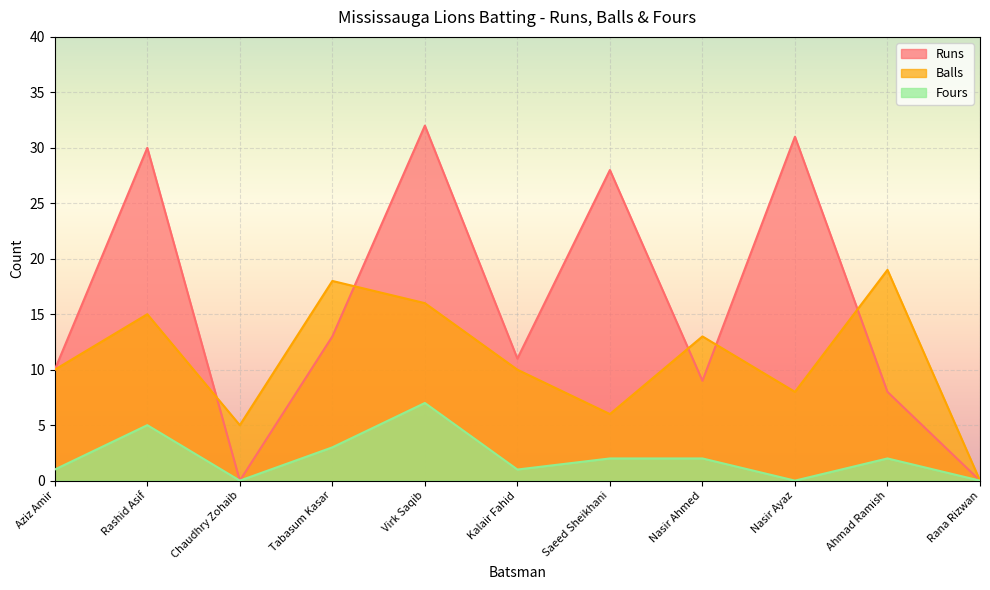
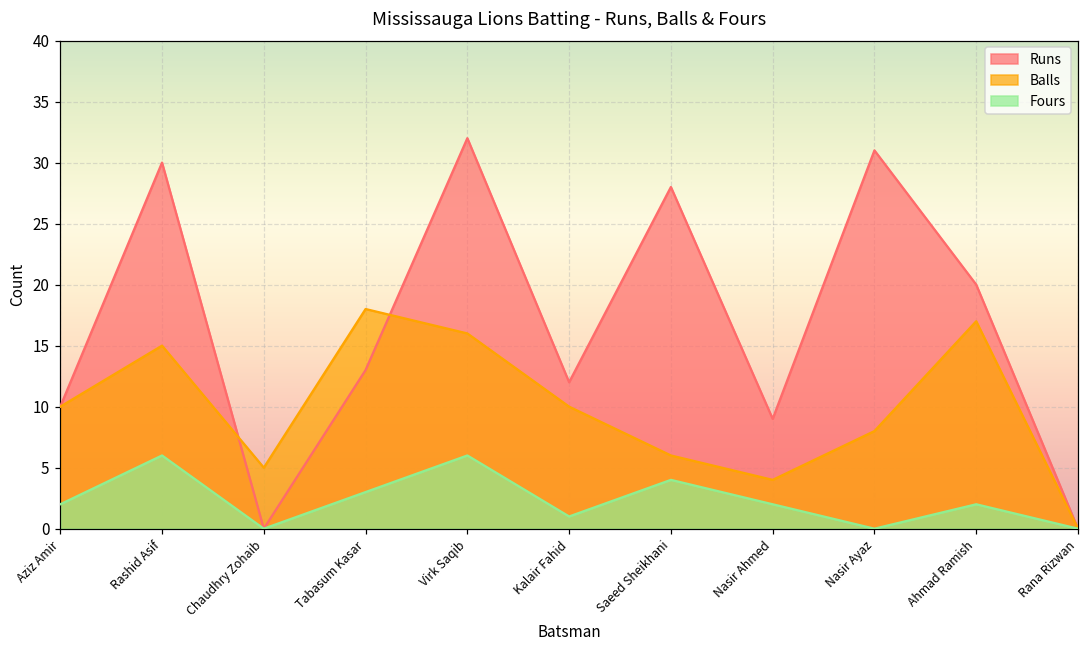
  {
    "Runs": {
      "Rashid Asif": 30,
      "Tabasum Kasar": 13,
      "Virk Saqib": 32,
-     "Kalair Fahid": 11,
+     "Kalair Fahid": 12,
      "Saeed Sheikhani": 28,
      "Nasir Ahmed": 9,
      "Nasir Ayaz": 31,
-     "Ahmad Ramish": 8
+     "Ahmad Ramish": 20
    },
    "Balls": {
      "Rashid Asif": 15,
      "Chaudhry Zohaib": 5,
      "Tabasum Kasar": 18,
      "Virk Saqib": 16,
      "Kalair Fahid": 10,
      "Saeed Sheikhani": 6,
-     "Nasir Ahmed": 13,
+     "Nasir Ahmed": 4,
      "Nasir Ayaz": 8,
-     "Ahmad Ramish": 19
+     "Ahmad Ramish": 17
    },
    "Fours": {
-     "Aziz Amir": 1,
-     "Rashid Asif": 5,
+     "Aziz Amir": 2,
+     "Rashid Asif": 6,
      "Tabasum Kasar": 3,
-     "Virk Saqib": 7,
+     "Virk Saqib": 6,
      "Kalair Fahid": 1,
-     "Saeed Sheikhani": 2,
+     "Saeed Sheikhani": 4,
      "Nasir Ahmed": 2,
      "Nasir Ayaz": 0,
      "Ahmad Ramish": 2
    }
  }
